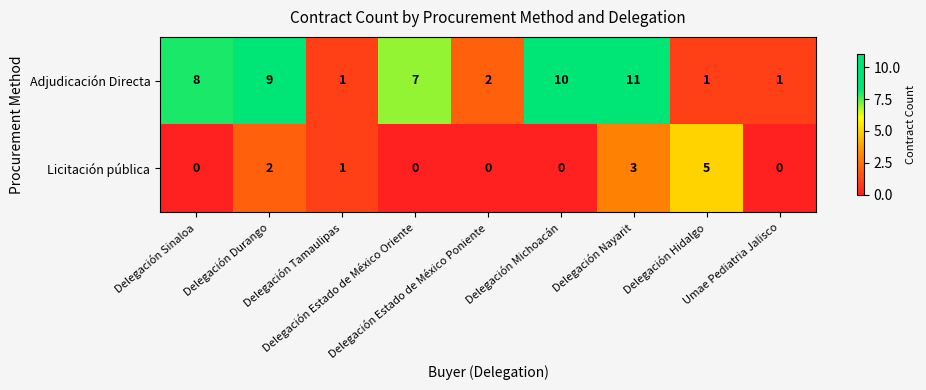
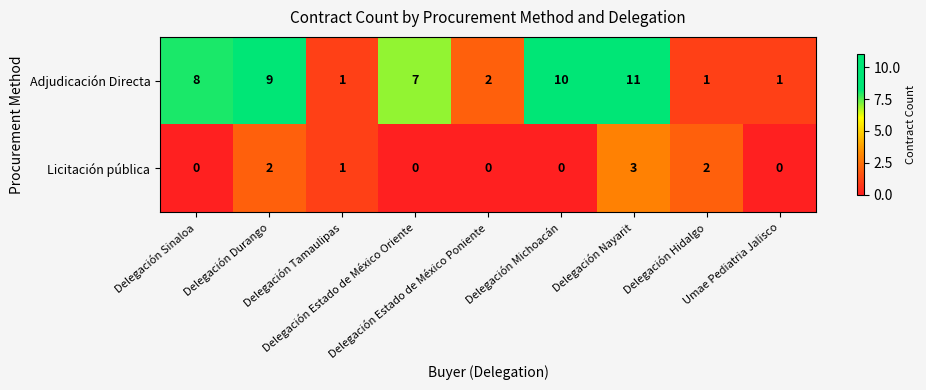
  {
    "Adjudicación Directa": {
      "Delegación Sinaloa": 8,
      "Delegación Durango": 9,
      "Delegación Tamaulipas": 1,
      "Delegación Estado de México Oriente": 7,
      "Delegación Estado de México Poniente": 2,
      "Delegación Michoacán": 10,
      "Delegación Nayarit": 11,
      "Delegación Hidalgo": 1,
      "Umae Pediatria Jalisco": 1
    },
    "Licitación pública": {
      "Delegación Sinaloa": 0,
      "Delegación Durango": 2,
      "Delegación Tamaulipas": 1,
      "Delegación Estado de México Oriente": 0,
      "Delegación Estado de México Poniente": 0,
      "Delegación Michoacán": 0,
      "Delegación Nayarit": 3,
-     "Delegación Hidalgo": 5,
+     "Delegación Hidalgo": 2,
      "Umae Pediatria Jalisco": 0
    }
  }
